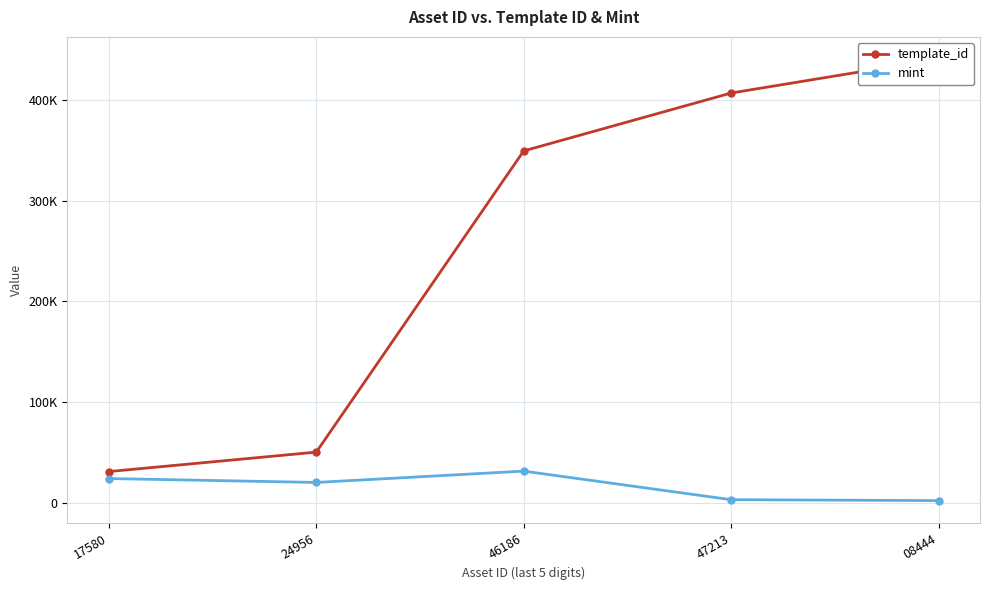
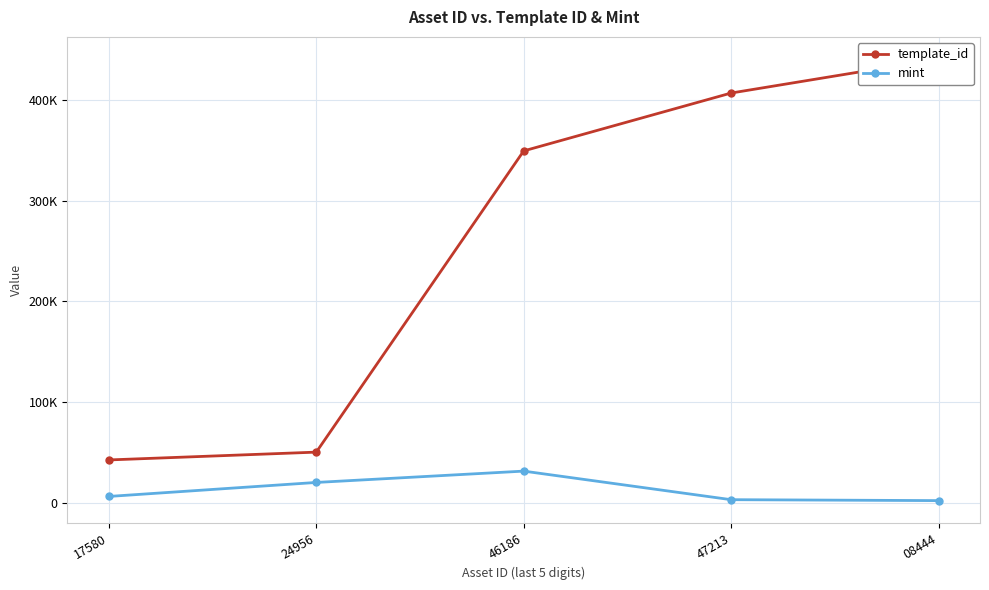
  {
    "template_id": {
-     "17580": 31000,
+     "17580": 42000,
      "24956": 50000,
      "46186": 350000,
      "47213": 407000
    },
    "mint": {
-     "17580": 24000,
+     "17580": 6000,
      "24956": 20000,
      "46186": 31000,
      "47213": 3000,
      "08444": 2000
    }
  }
